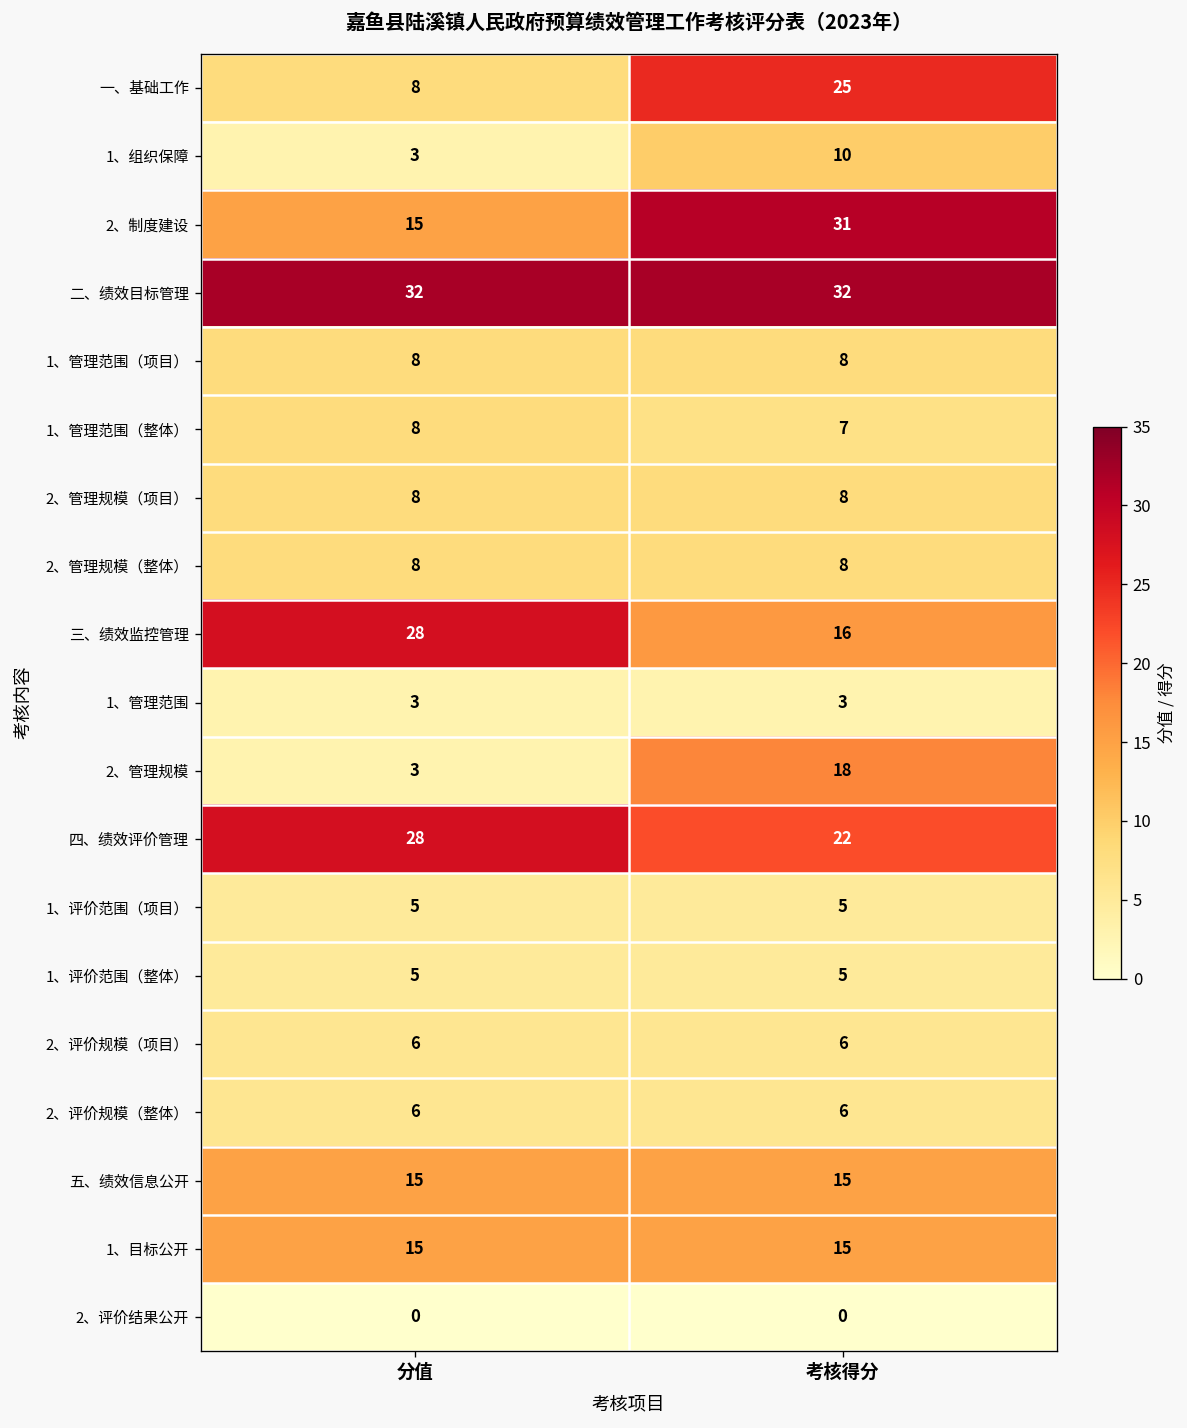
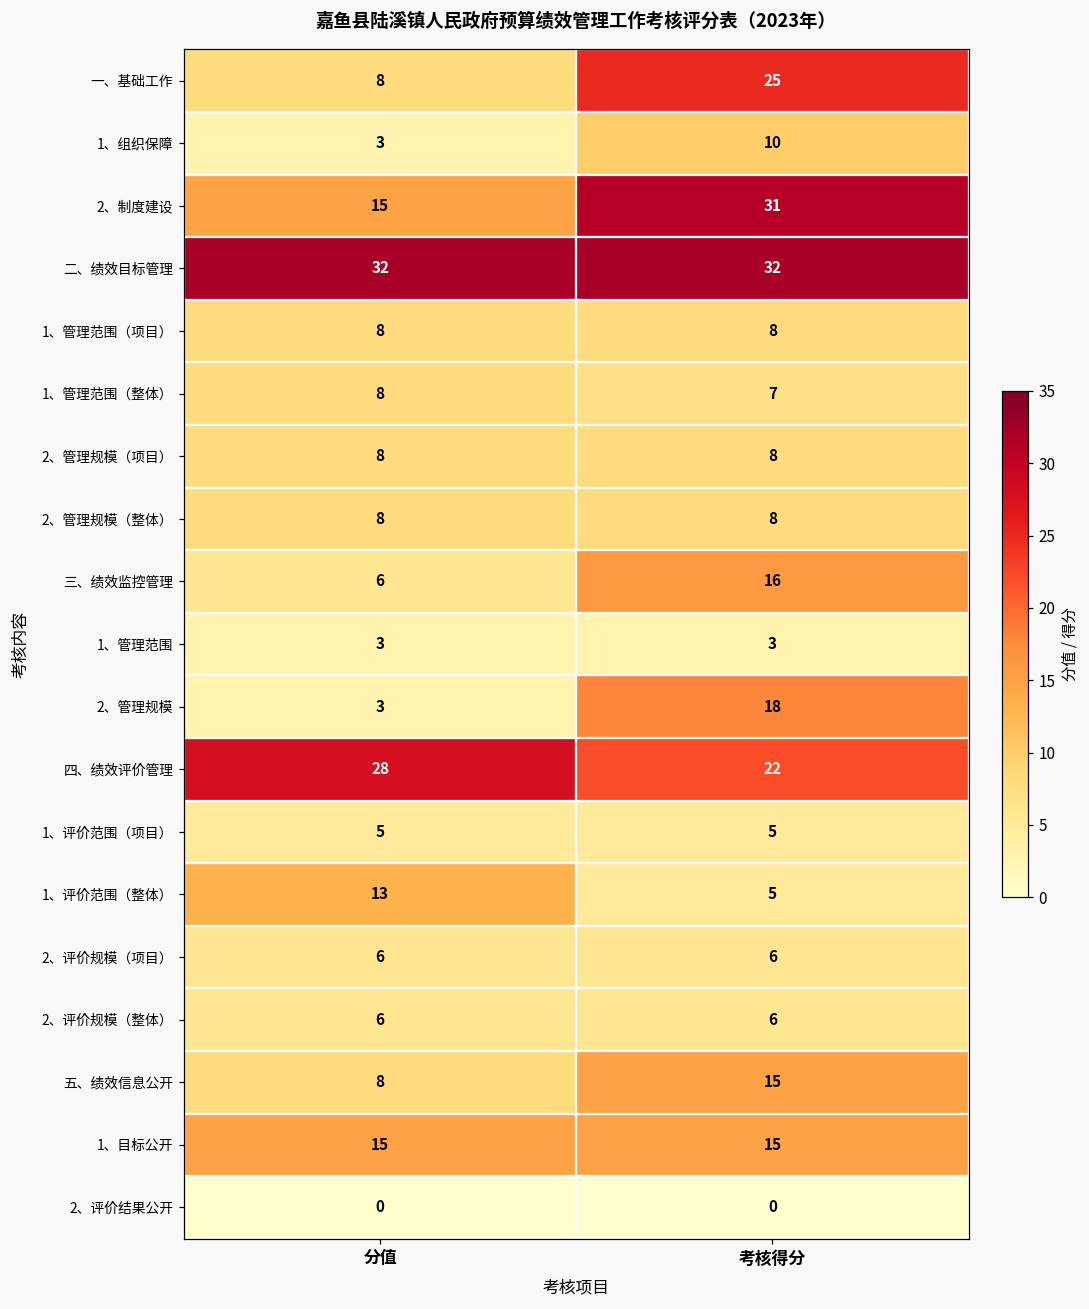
  {
    "一、基础工作": {
      "分值": 8,
      "考核得分": 25
    },
    "1、组织保障": {
      "分值": 3,
      "考核得分": 10
    },
    "2、制度建设": {
      "分值": 15,
      "考核得分": 31
    },
    "二、绩效目标管理": {
      "分值": 32,
      "考核得分": 32
    },
    "1、管理范围（项目）": {
      "分值": 8,
      "考核得分": 8
    },
    "1、管理范围（整体）": {
      "分值": 8,
      "考核得分": 7
    },
    "2、管理规模（项目）": {
      "分值": 8,
      "考核得分": 8
    },
    "2、管理规模（整体）": {
      "分值": 8,
      "考核得分": 8
    },
    "三、绩效监控管理": {
-     "分值": 28,
+     "分值": 6,
      "考核得分": 16
    },
    "1、管理范围": {
      "分值": 3,
      "考核得分": 3
    },
    "2、管理规模": {
      "分值": 3,
      "考核得分": 18
    },
    "四、绩效评价管理": {
      "分值": 28,
      "考核得分": 22
    },
    "1、评价范围（项目）": {
      "分值": 5,
      "考核得分": 5
    },
    "1、评价范围（整体）": {
-     "分值": 5,
+     "分值": 13,
      "考核得分": 5
    },
    "2、评价规模（项目）": {
      "分值": 6,
      "考核得分": 6
    },
    "2、评价规模（整体）": {
      "分值": 6,
      "考核得分": 6
    },
    "五、绩效信息公开": {
-     "分值": 15,
+     "分值": 8,
      "考核得分": 15
    },
    "1、目标公开": {
      "分值": 15,
      "考核得分": 15
    },
    "2、评价结果公开": {
      "分值": 0,
      "考核得分": 0
    }
  }
